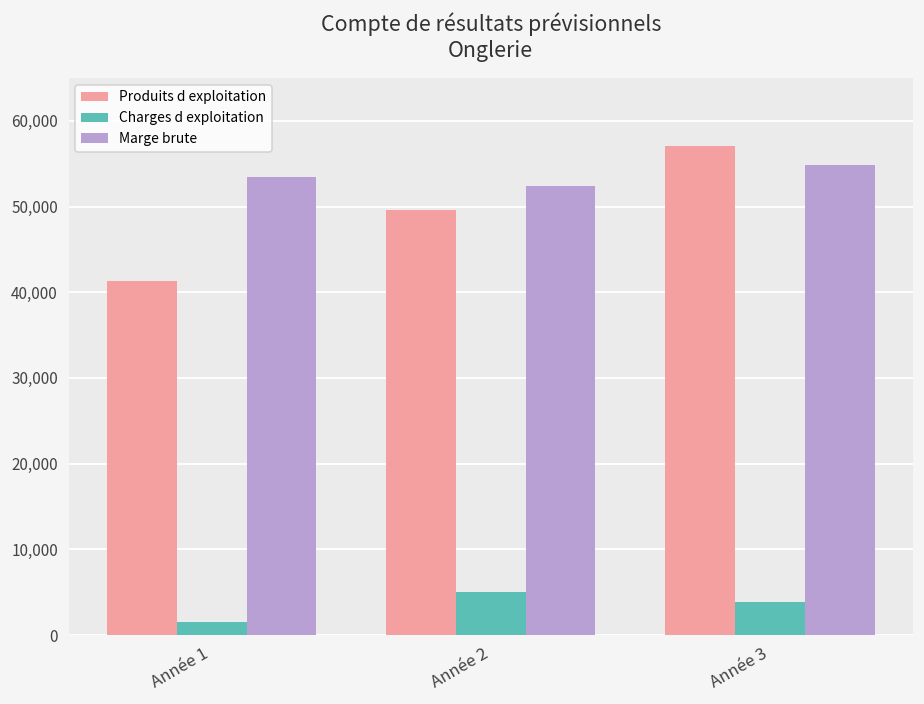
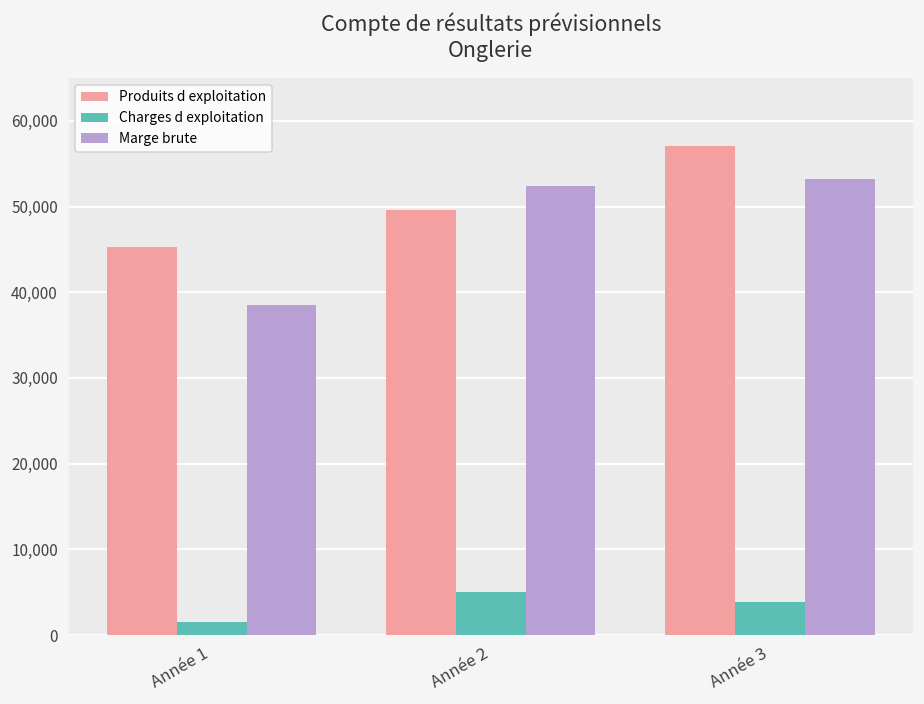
  {
    "Produits d exploitation": {
-     "Année 1": "41,000",
+     "Année 1": "45,000",
      "Année 2": "50,000",
      "Année 3": "57,000"
    },
    "Charges d exploitation": {
      "Année 1": "2,000",
      "Année 2": "5,000",
      "Année 3": "4,000"
    },
    "Marge brute": {
-     "Année 1": "53,000",
+     "Année 1": "39,000",
      "Année 2": "52,000",
-     "Année 3": "55,000"
+     "Année 3": "53,000"
    }
  }
